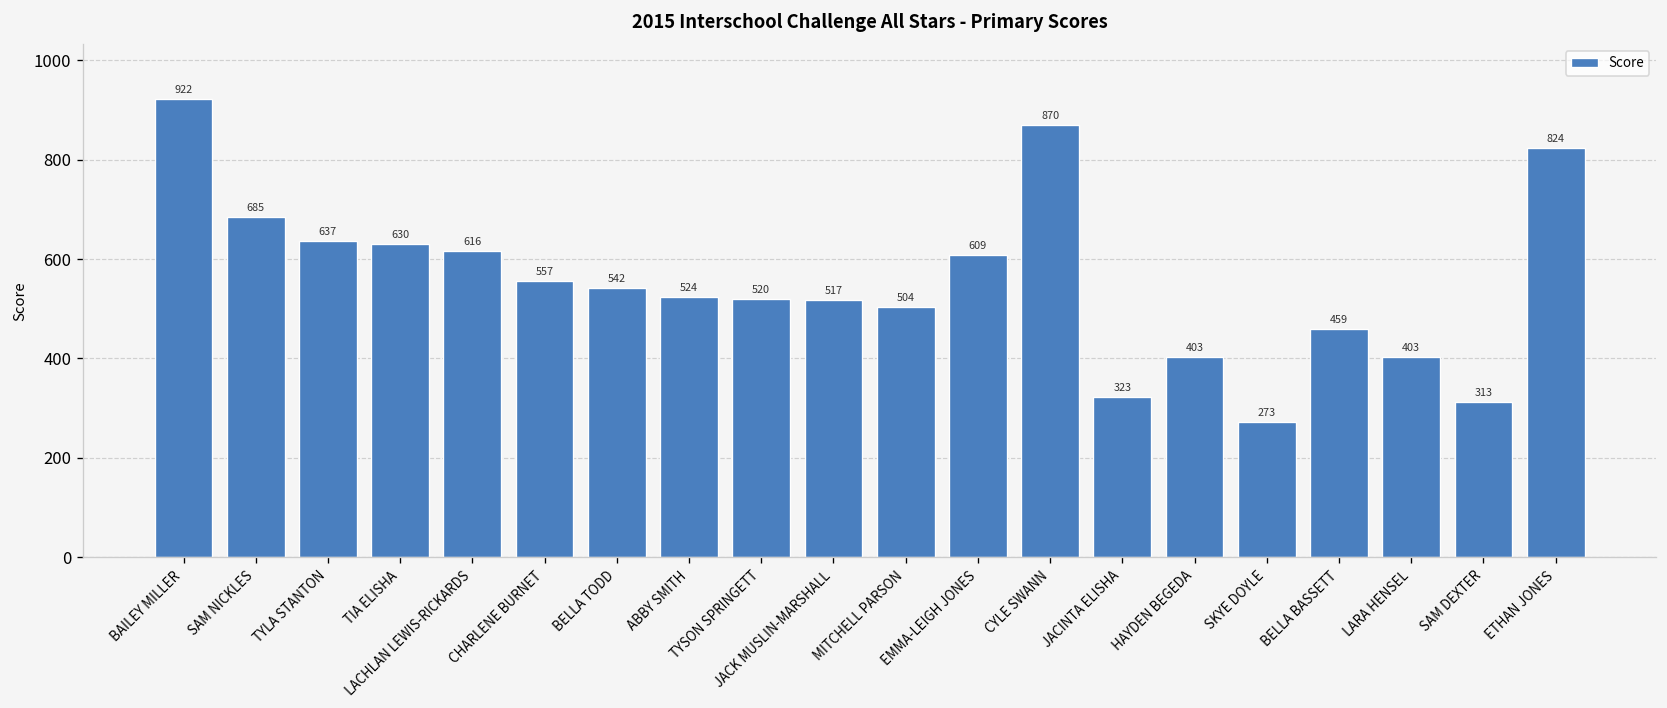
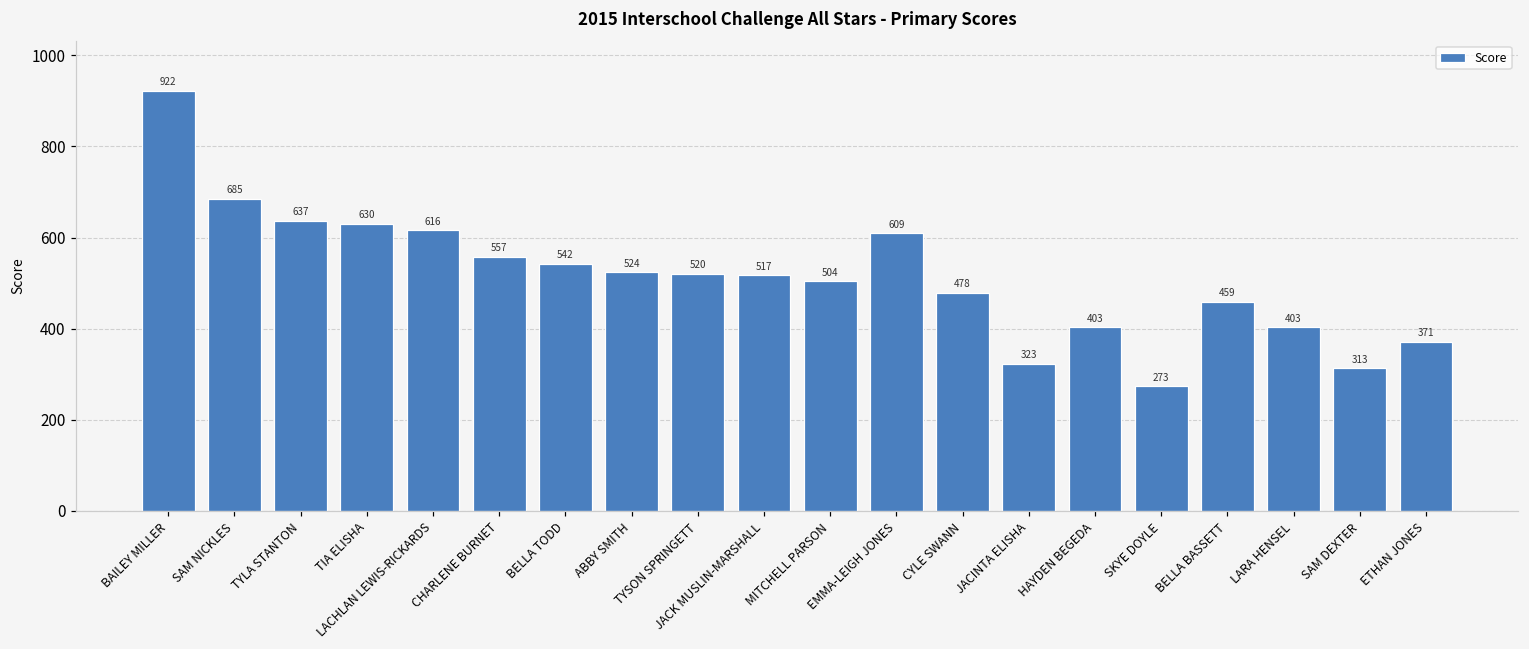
  {
    "BAILEY MILLER": 922,
    "SAM NICKLES": 685,
    "TYLA STANTON": 637,
    "TIA ELISHA": 630,
    "LACHLAN LEWIS-RICKARDS": 616,
    "CHARLENE BURNET": 557,
    "BELLA TODD": 542,
    "ABBY SMITH": 524,
    "TYSON SPRINGETT": 520,
    "JACK MUSLIN-MARSHALL": 517,
    "MITCHELL PARSON": 504,
    "EMMA-LEIGH JONES": 609,
-   "CYLE SWANN": 870,
+   "CYLE SWANN": 478,
    "JACINTA ELISHA": 323,
    "HAYDEN BEGEDA": 403,
    "SKYE DOYLE": 273,
    "BELLA BASSETT": 459,
    "LARA HENSEL": 403,
    "SAM DEXTER": 313,
-   "ETHAN JONES": 824
+   "ETHAN JONES": 371
  }
